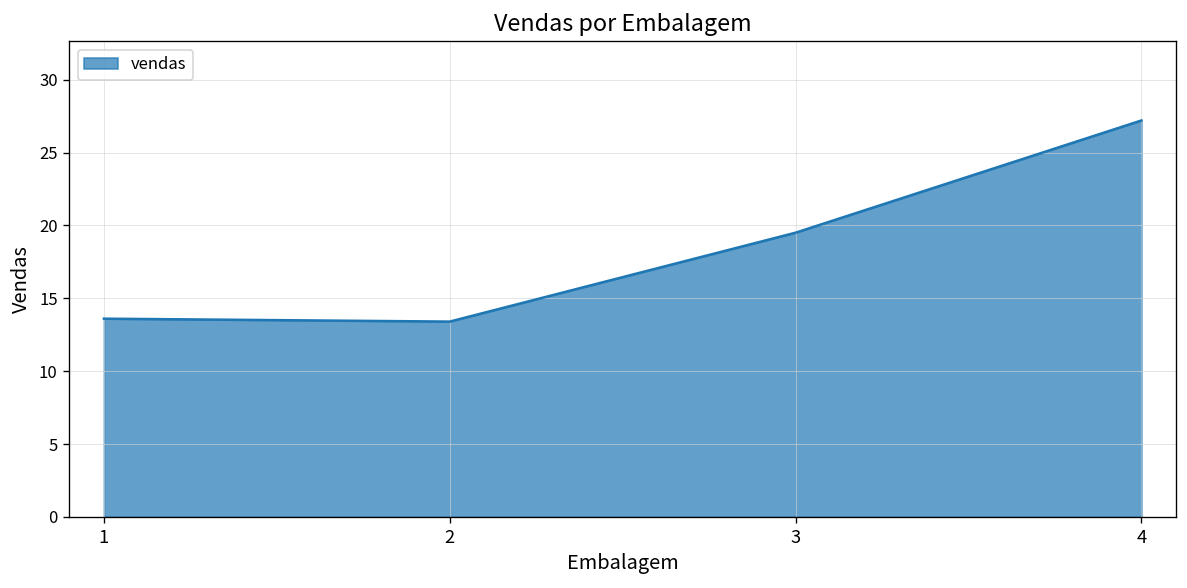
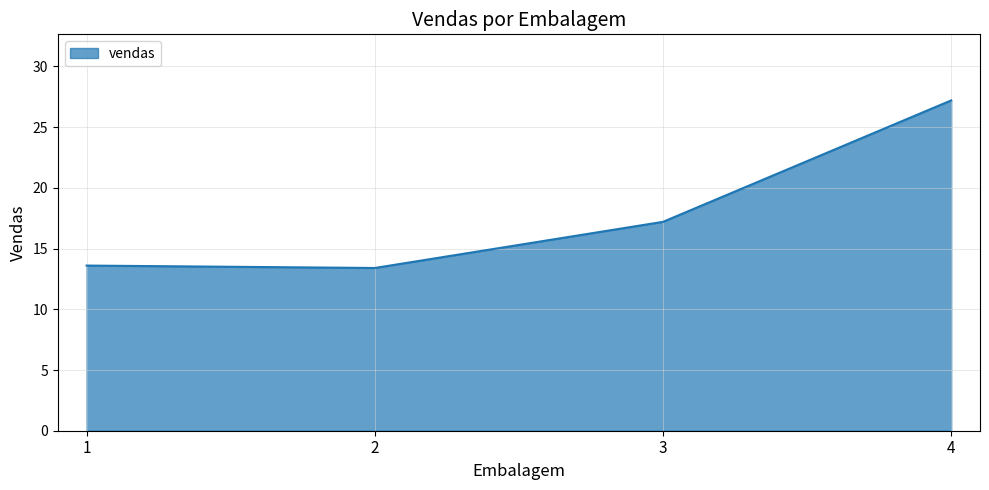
  {
    "1": 13.6,
    "2": 13.4,
-   "3": 19.5,
+   "3": 17.2,
    "4": 27.2
  }
